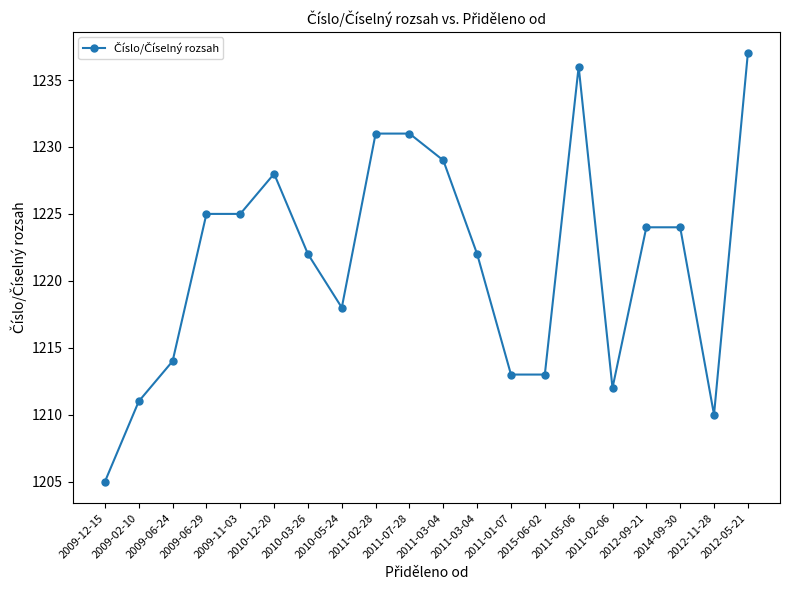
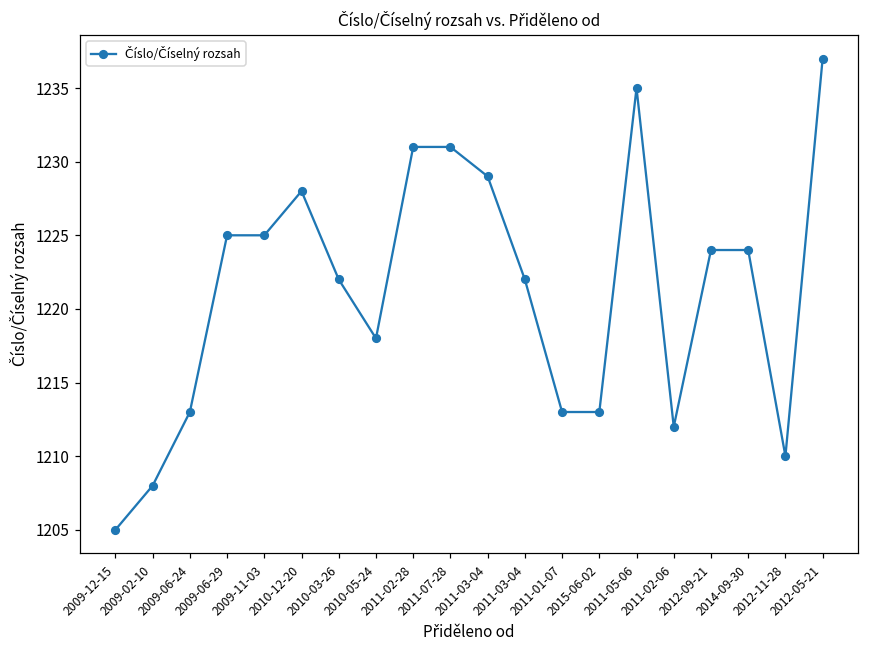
  {
    "2009-12-15": 1205,
-   "2009-02-10": 1211,
-   "2009-06-24": 1214,
+   "2009-02-10": 1208,
+   "2009-06-24": 1213,
    "2009-06-29": 1225,
    "2009-11-03": 1225,
    "2010-12-20": 1228,
    "2010-03-26": 1222,
    "2010-05-24": 1218,
    "2011-02-28": 1231,
    "2011-07-28": 1231,
    "2011-01-07": 1213,
    "2015-06-02": 1213,
-   "2011-05-06": 1236,
+   "2011-05-06": 1235,
    "2011-02-06": 1212,
    "2012-09-21": 1224,
    "2014-09-30": 1224,
    "2012-11-28": 1210,
    "2012-05-21": 1237
  }
